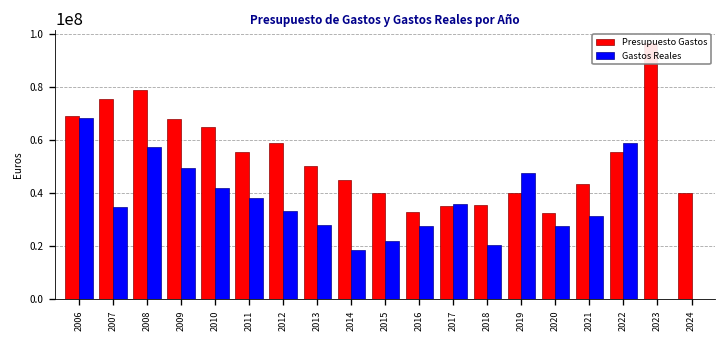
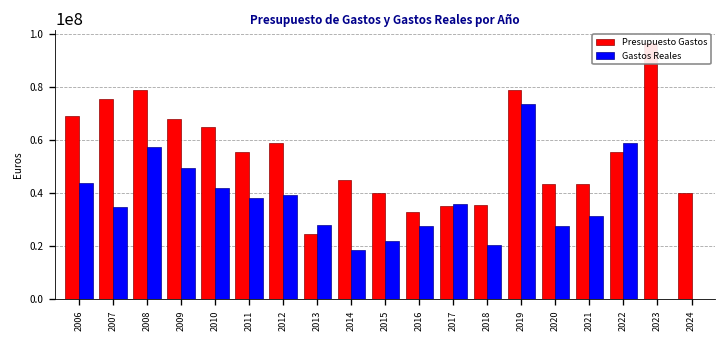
  {
    "Presupuesto Gastos": {
      "2006": 69000000,
      "2007": 75000000,
      "2008": 79000000,
      "2009": 68000000,
      "2010": 65000000,
      "2011": 56000000,
      "2012": 59000000,
-     "2013": 50000000,
+     "2013": 25000000,
      "2014": 45000000,
      "2015": 40000000,
      "2016": 33000000,
      "2017": 35000000,
      "2018": 35000000,
-     "2019": 40000000,
-     "2020": 33000000,
+     "2019": 79000000,
+     "2020": 43000000,
      "2021": 43000000,
      "2022": 55000000,
      "2024": 40000000
    },
    "Gastos Reales": {
-     "2006": 68000000,
+     "2006": 44000000,
      "2007": 35000000,
      "2008": 57000000,
      "2009": 49000000,
      "2010": 42000000,
      "2011": 38000000,
-     "2012": 33000000,
+     "2012": 39000000,
      "2013": 28000000,
      "2014": 18000000,
      "2015": 22000000,
      "2016": 28000000,
      "2017": 36000000,
      "2018": 20000000,
-     "2019": 47000000,
+     "2019": 74000000,
      "2020": 27000000,
      "2021": 31000000,
      "2022": 59000000,
      "2023": 0,
      "2024": 0
    }
  }
